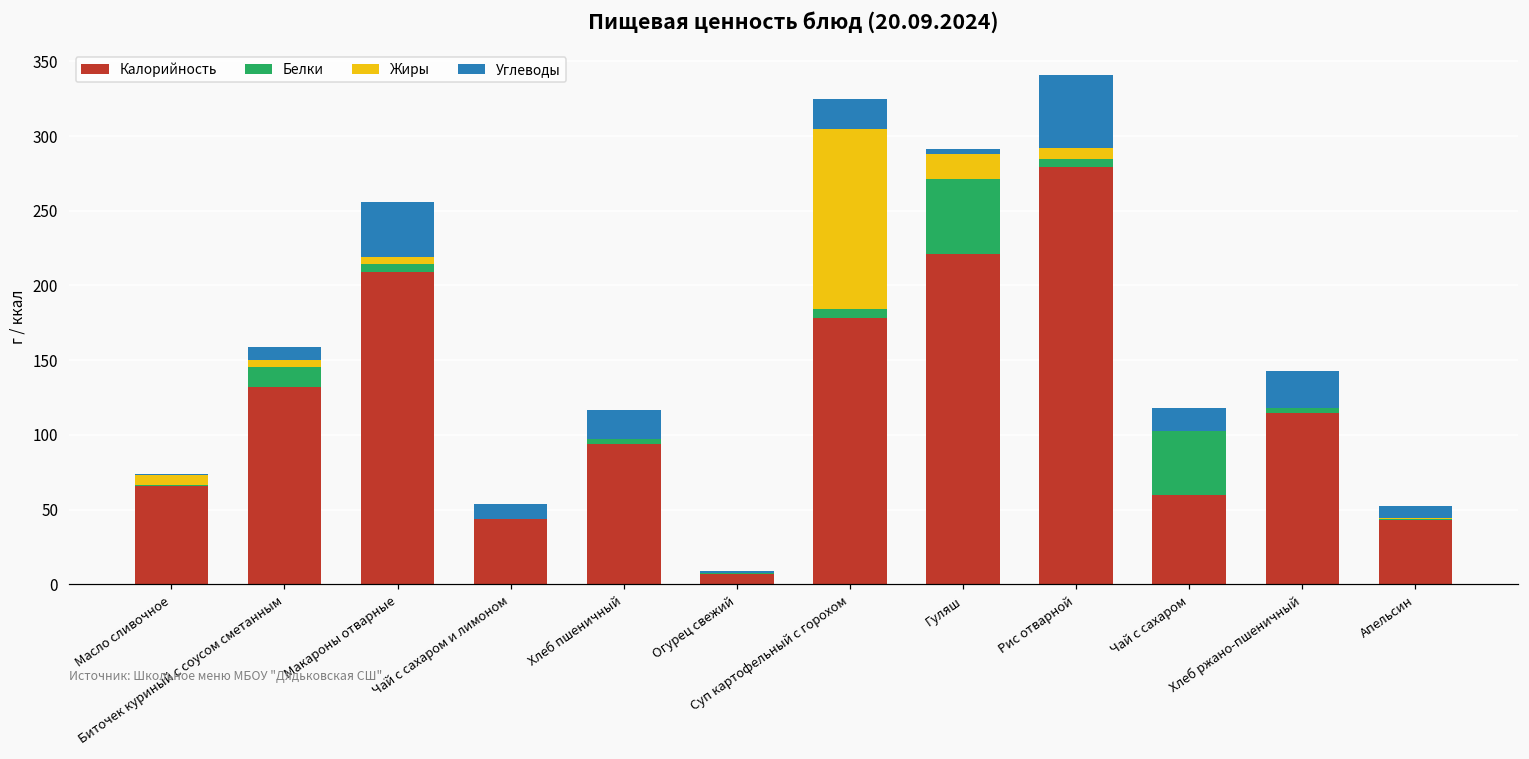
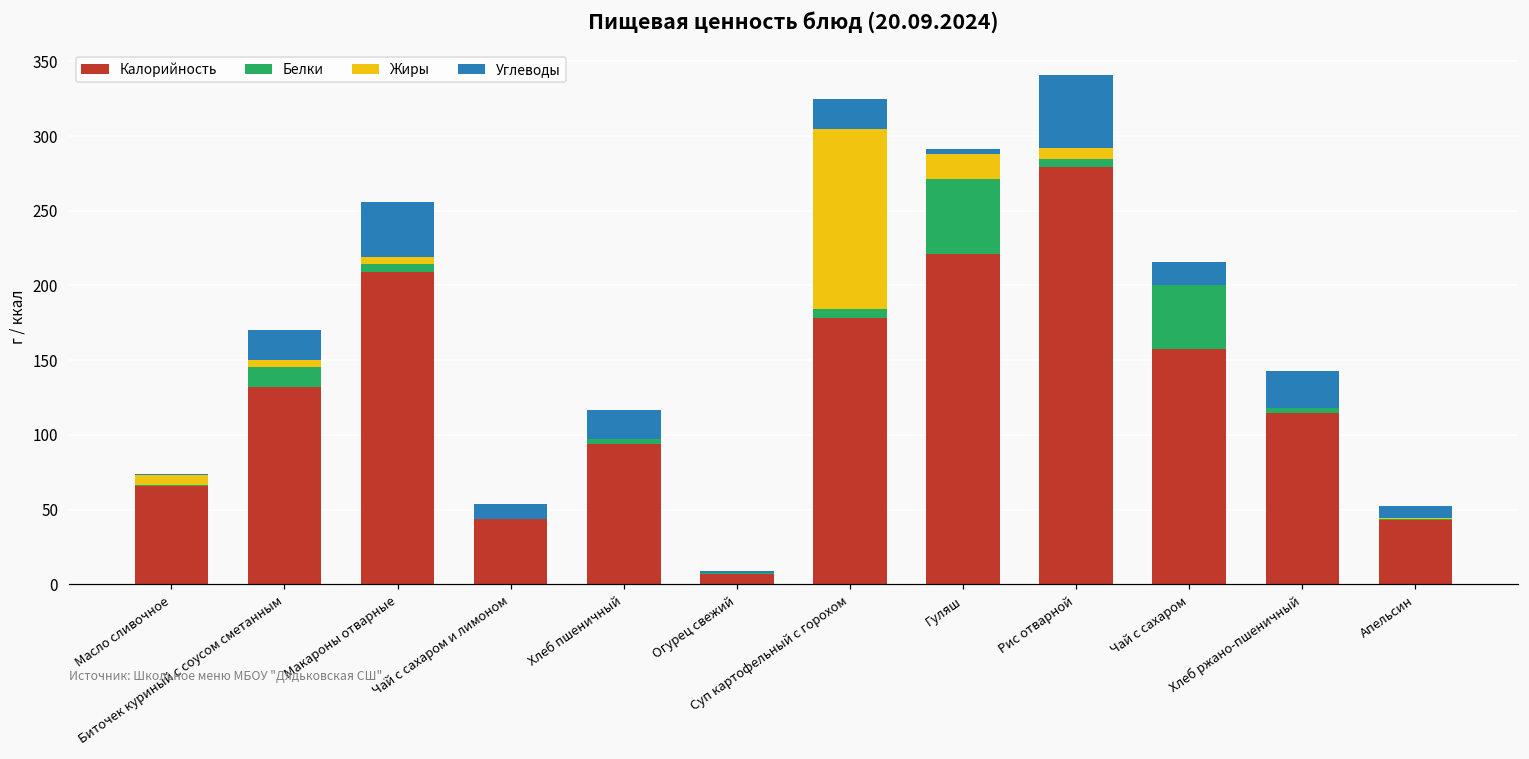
  {
    "Калорийность": {
      "Масло сливочное": 66,
      "Биточек куриный с соусом сметанным": 132,
      "Макароны отварные": 209,
      "Чай с сахаром и лимоном": 43,
      "Хлеб пшеничный": 94,
      "Огурец свежий": 7,
      "Суп картофельный с горохом": 178,
      "Гуляш": 221,
      "Рис отварной": 280,
-     "Чай с сахаром": 60,
+     "Чай с сахаром": 158,
      "Хлеб ржано-пшеничный": 115,
      "Апельсин": 43
    },
    "Белки": {
      "Биточек куриный с соусом сметанным": 13,
      "Макароны отварные": 6,
      "Хлеб пшеничный": 3,
      "Суп картофельный с горохом": 7,
      "Гуляш": 50,
      "Рис отварной": 5,
      "Чай с сахаром": 43,
      "Хлеб ржано-пшеничный": 3
    },
    "Жиры": {
      "Масло сливочное": 7,
      "Биточек куриный с соусом сметанным": 5,
      "Макароны отварные": 4,
      "Суп картофельный с горохом": 121,
      "Гуляш": 17,
      "Рис отварной": 7
    },
    "Углеводы": {
-     "Биточек куриный с соусом сметанным": 9,
+     "Биточек куриный с соусом сметанным": 20,
      "Макароны отварные": 37,
      "Чай с сахаром и лимоном": 10,
      "Хлеб пшеничный": 19,
      "Суп картофельный с горохом": 20,
      "Гуляш": 3,
      "Рис отварной": 49,
      "Чай с сахаром": 15,
      "Хлеб ржано-пшеничный": 25,
      "Апельсин": 8
    }
  }
